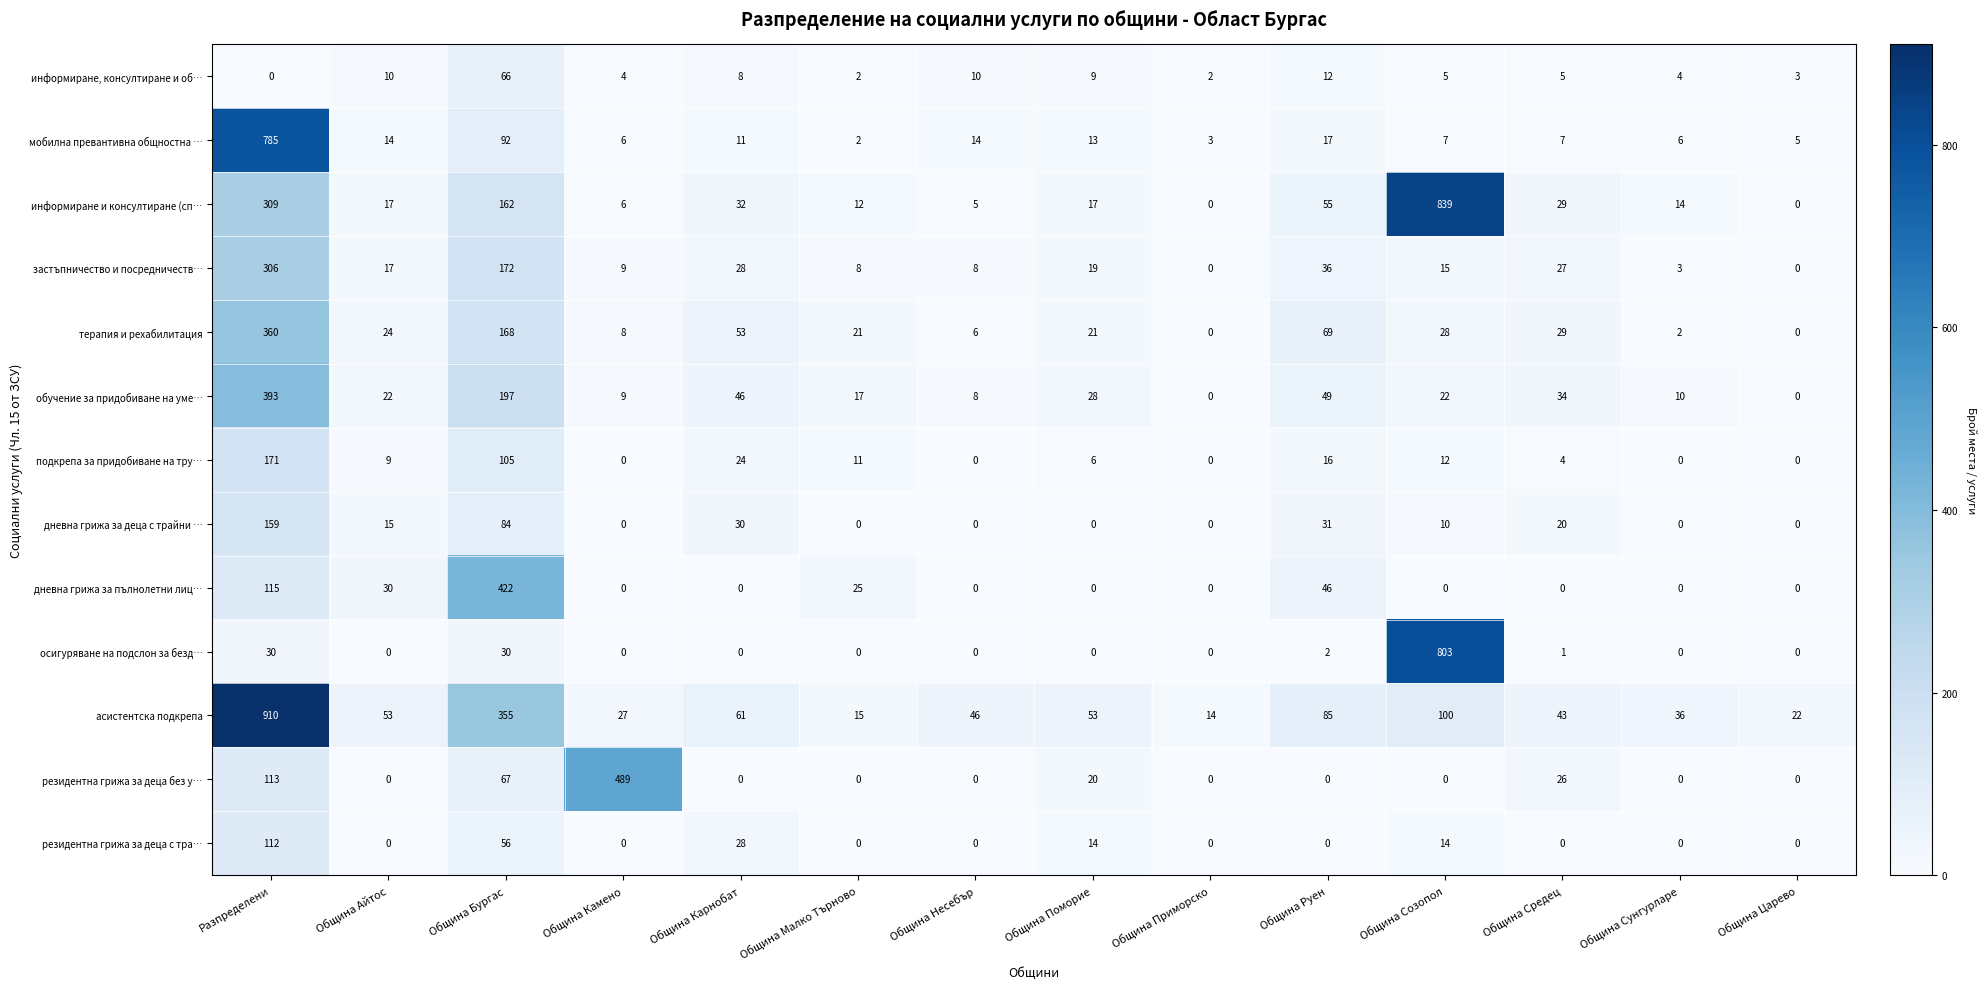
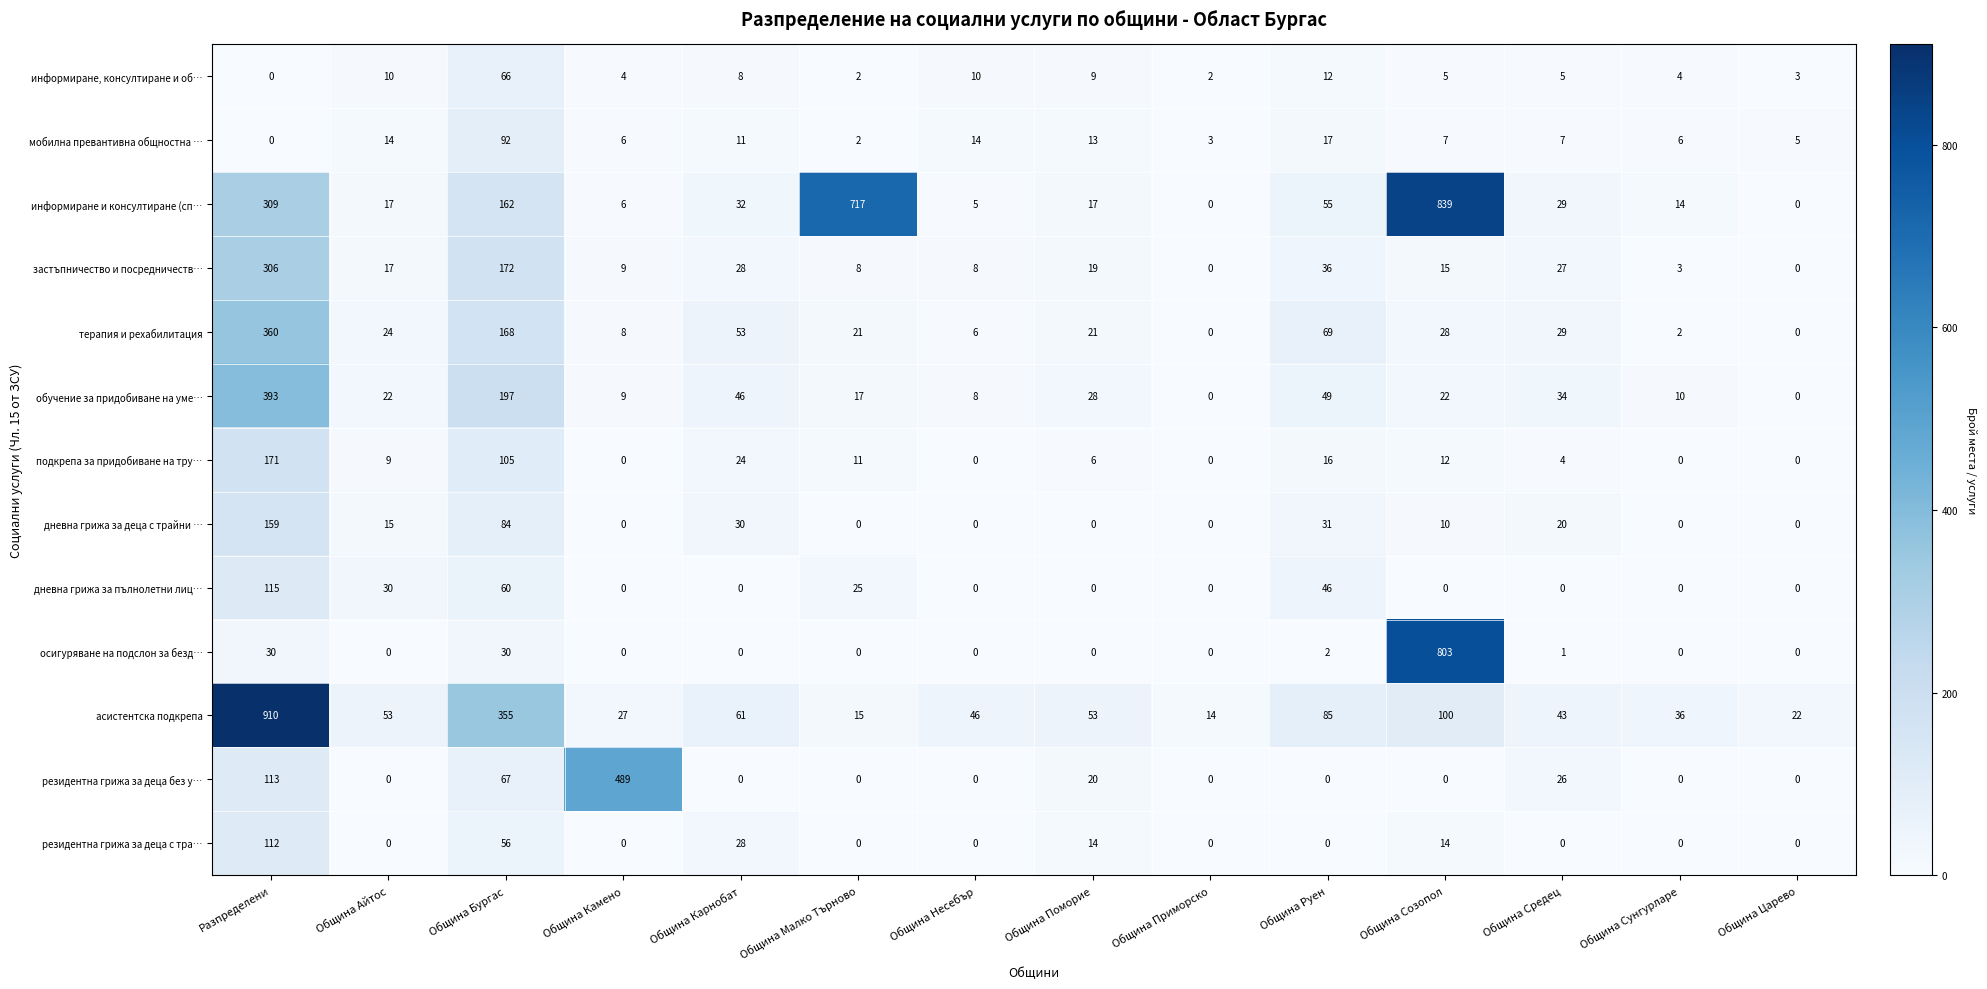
  {
    "информиране, консултиране и об…": {
      "Разпределени": 0,
      "Община Айтос": 10,
      "Община Бургас": 66,
      "Община Камено": 4,
      "Община Карнобат": 8,
      "Община Малко Търново": 2,
      "Община Несебър": 10,
      "Община Поморие": 9,
      "Община Приморско": 2,
      "Община Руен": 12,
      "Община Созопол": 5,
      "Община Средец": 5,
      "Община Сунгурларе": 4,
      "Община Царево": 3
    },
    "мобилна превантивна общностна …": {
-     "Разпределени": 785,
+     "Разпределени": 0,
      "Община Айтос": 14,
      "Община Бургас": 92,
      "Община Камено": 6,
      "Община Карнобат": 11,
      "Община Малко Търново": 2,
      "Община Несебър": 14,
      "Община Поморие": 13,
      "Община Приморско": 3,
      "Община Руен": 17,
      "Община Созопол": 7,
      "Община Средец": 7,
      "Община Сунгурларе": 6,
      "Община Царево": 5
    },
    "информиране и консултиране (сп…": {
      "Разпределени": 309,
      "Община Айтос": 17,
      "Община Бургас": 162,
      "Община Камено": 6,
      "Община Карнобат": 32,
-     "Община Малко Търново": 12,
+     "Община Малко Търново": 717,
      "Община Несебър": 5,
      "Община Поморие": 17,
      "Община Приморско": 0,
      "Община Руен": 55,
      "Община Созопол": 839,
      "Община Средец": 29,
      "Община Сунгурларе": 14,
      "Община Царево": 0
    },
    "застъпничество и посредничеств…": {
      "Разпределени": 306,
      "Община Айтос": 17,
      "Община Бургас": 172,
      "Община Камено": 9,
      "Община Карнобат": 28,
      "Община Малко Търново": 8,
      "Община Несебър": 8,
      "Община Поморие": 19,
      "Община Приморско": 0,
      "Община Руен": 36,
      "Община Созопол": 15,
      "Община Средец": 27,
      "Община Сунгурларе": 3,
      "Община Царево": 0
    },
    "терапия и рехабилитация": {
      "Разпределени": 360,
      "Община Айтос": 24,
      "Община Бургас": 168,
      "Община Камено": 8,
      "Община Карнобат": 53,
      "Община Малко Търново": 21,
      "Община Несебър": 6,
      "Община Поморие": 21,
      "Община Приморско": 0,
      "Община Руен": 69,
      "Община Созопол": 28,
      "Община Средец": 29,
      "Община Сунгурларе": 2,
      "Община Царево": 0
    },
    "обучение за придобиване на уме…": {
      "Разпределени": 393,
      "Община Айтос": 22,
      "Община Бургас": 197,
      "Община Камено": 9,
      "Община Карнобат": 46,
      "Община Малко Търново": 17,
      "Община Несебър": 8,
      "Община Поморие": 28,
      "Община Приморско": 0,
      "Община Руен": 49,
      "Община Созопол": 22,
      "Община Средец": 34,
      "Община Сунгурларе": 10,
      "Община Царево": 0
    },
    "подкрепа за придобиване на тру…": {
      "Разпределени": 171,
      "Община Айтос": 9,
      "Община Бургас": 105,
      "Община Камено": 0,
      "Община Карнобат": 24,
      "Община Малко Търново": 11,
      "Община Несебър": 0,
      "Община Поморие": 6,
      "Община Приморско": 0,
      "Община Руен": 16,
      "Община Созопол": 12,
      "Община Средец": 4,
      "Община Сунгурларе": 0,
      "Община Царево": 0
    },
    "дневна грижа за деца с трайни …": {
      "Разпределени": 159,
      "Община Айтос": 15,
      "Община Бургас": 84,
      "Община Камено": 0,
      "Община Карнобат": 30,
      "Община Малко Търново": 0,
      "Община Несебър": 0,
      "Община Поморие": 0,
      "Община Приморско": 0,
      "Община Руен": 31,
      "Община Созопол": 10,
      "Община Средец": 20,
      "Община Сунгурларе": 0,
      "Община Царево": 0
    },
    "дневна грижа за пълнолетни лиц…": {
      "Разпределени": 115,
      "Община Айтос": 30,
-     "Община Бургас": 422,
+     "Община Бургас": 60,
      "Община Камено": 0,
      "Община Карнобат": 0,
      "Община Малко Търново": 25,
      "Община Несебър": 0,
      "Община Поморие": 0,
      "Община Приморско": 0,
      "Община Руен": 46,
      "Община Созопол": 0,
      "Община Средец": 0,
      "Община Сунгурларе": 0,
      "Община Царево": 0
    },
    "осигуряване на подслон за безд…": {
      "Разпределени": 30,
      "Община Айтос": 0,
      "Община Бургас": 30,
      "Община Камено": 0,
      "Община Карнобат": 0,
      "Община Малко Търново": 0,
      "Община Несебър": 0,
      "Община Поморие": 0,
      "Община Приморско": 0,
      "Община Руен": 2,
      "Община Созопол": 803,
      "Община Средец": 1,
      "Община Сунгурларе": 0,
      "Община Царево": 0
    },
    "асистентска подкрепа": {
      "Разпределени": 910,
      "Община Айтос": 53,
      "Община Бургас": 355,
      "Община Камено": 27,
      "Община Карнобат": 61,
      "Община Малко Търново": 15,
      "Община Несебър": 46,
      "Община Поморие": 53,
      "Община Приморско": 14,
      "Община Руен": 85,
      "Община Созопол": 100,
      "Община Средец": 43,
      "Община Сунгурларе": 36,
      "Община Царево": 22
    },
    "резидентна грижа за деца без у…": {
      "Разпределени": 113,
      "Община Айтос": 0,
      "Община Бургас": 67,
      "Община Камено": 489,
      "Община Карнобат": 0,
      "Община Малко Търново": 0,
      "Община Несебър": 0,
      "Община Поморие": 20,
      "Община Приморско": 0,
      "Община Руен": 0,
      "Община Созопол": 0,
      "Община Средец": 26,
      "Община Сунгурларе": 0,
      "Община Царево": 0
    },
    "резидентна грижа за деца с тра…": {
      "Разпределени": 112,
      "Община Айтос": 0,
      "Община Бургас": 56,
      "Община Камено": 0,
      "Община Карнобат": 28,
      "Община Малко Търново": 0,
      "Община Несебър": 0,
      "Община Поморие": 14,
      "Община Приморско": 0,
      "Община Руен": 0,
      "Община Созопол": 14,
      "Община Средец": 0,
      "Община Сунгурларе": 0,
      "Община Царево": 0
    }
  }
